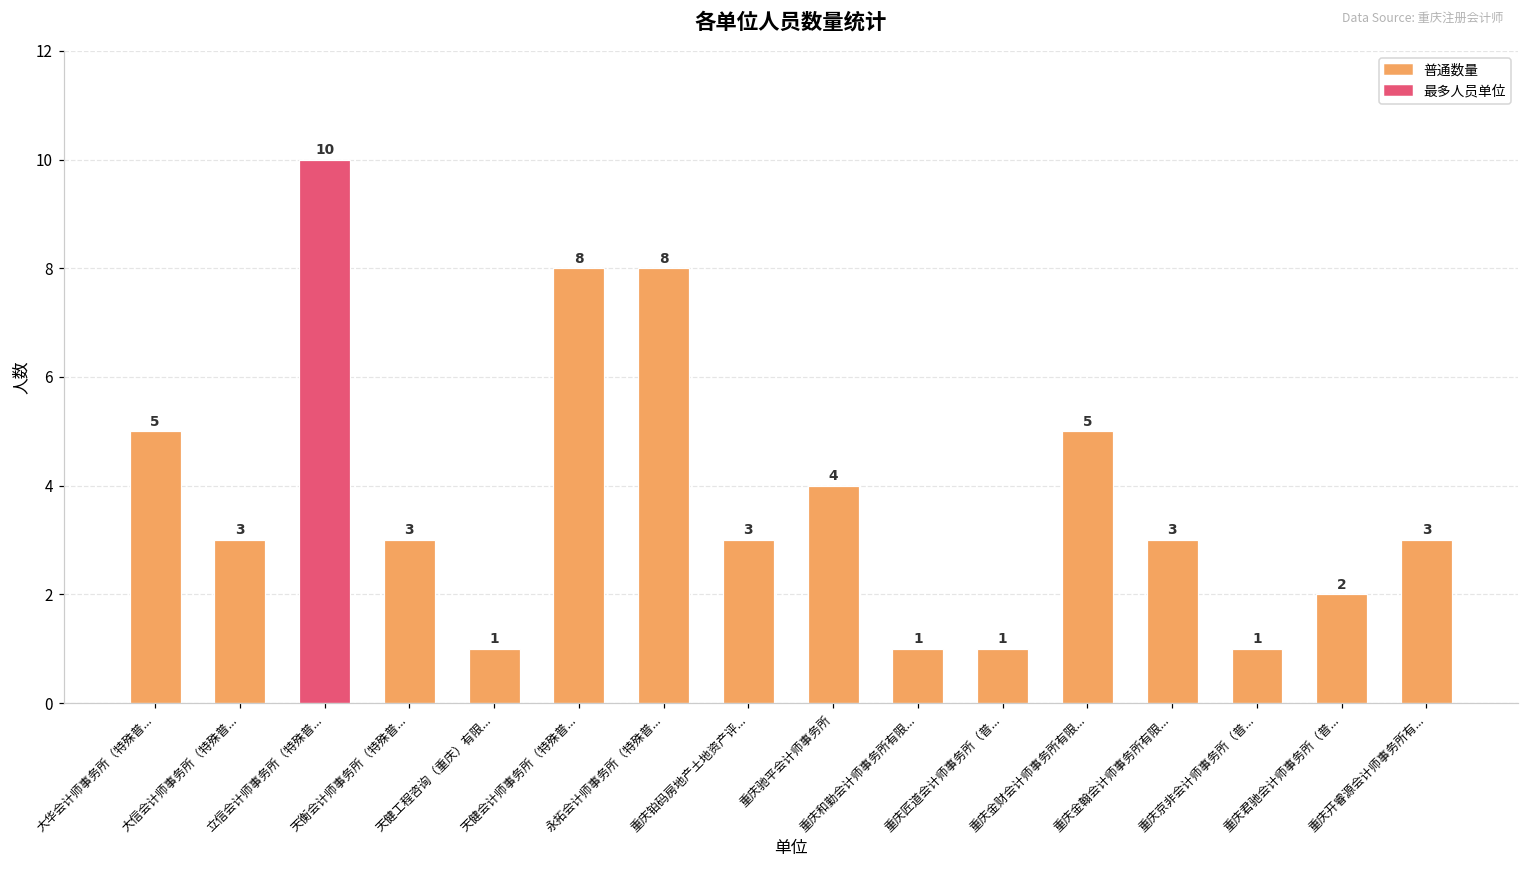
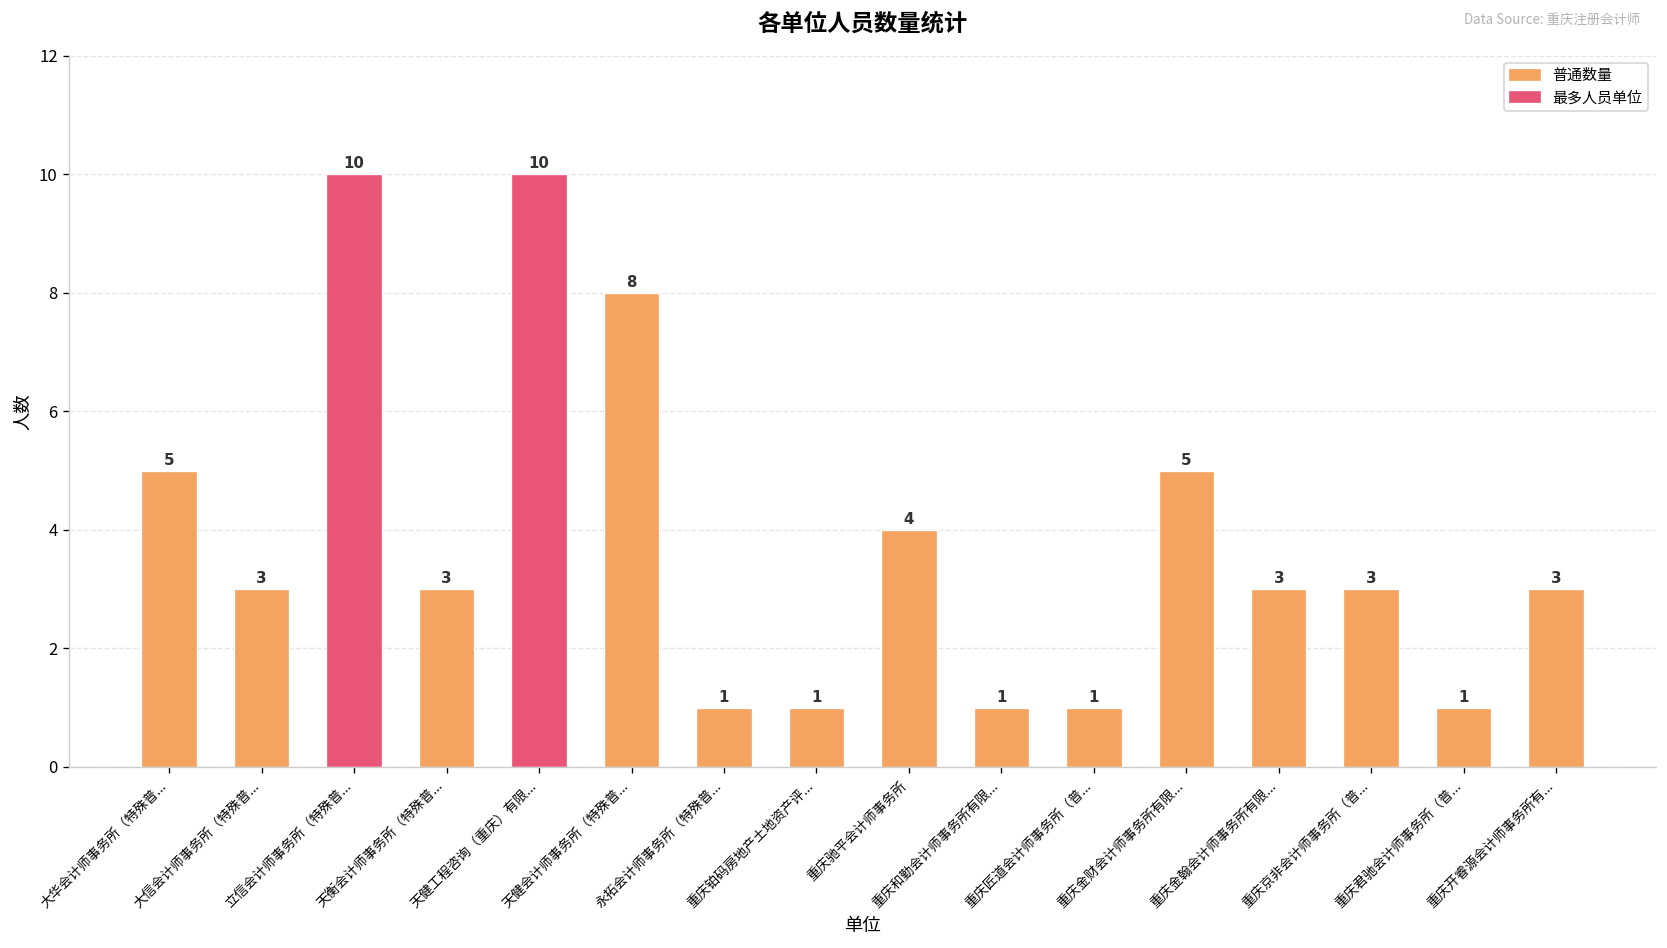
  {
    "大华会计师事务所（特殊普...": 5,
    "大信会计师事务所（特殊普...": 3,
    "立信会计师事务所（特殊普...": 10,
    "天衡会计师事务所（特殊普...": 3,
-   "天健工程咨询（重庆）有限...": 1,
+   "天健工程咨询（重庆）有限...": 10,
    "天健会计师事务所（特殊普...": 8,
-   "永拓会计师事务所（特殊普...": 8,
-   "重庆铂码房地产土地资产评...": 3,
+   "永拓会计师事务所（特殊普...": 1,
+   "重庆铂码房地产土地资产评...": 1,
    "重庆驰平会计师事务所": 4,
    "重庆和勤会计师事务所有限...": 1,
    "重庆匠道会计师事务所（普...": 1,
    "重庆金财会计师事务所有限...": 5,
    "重庆金翰会计师事务所有限...": 3,
-   "重庆京非会计师事务所（普...": 1,
-   "重庆君驰会计师事务所（普...": 2,
+   "重庆京非会计师事务所（普...": 3,
+   "重庆君驰会计师事务所（普...": 1,
    "重庆开睿源会计师事务所有...": 3
  }
